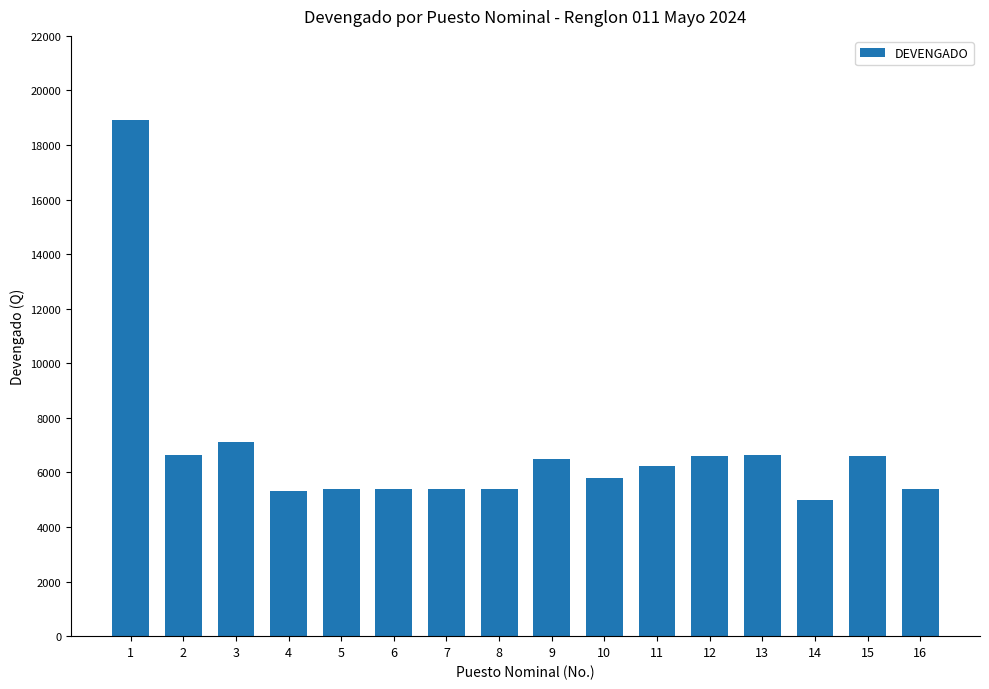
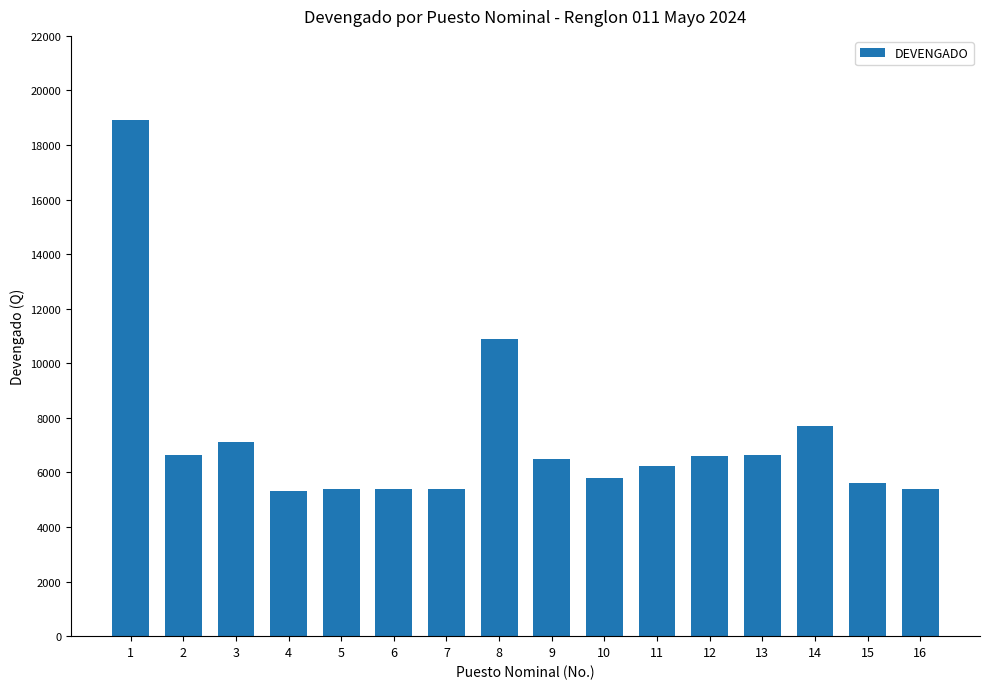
  {
    "1": 18900,
    "2": 6600,
    "3": 7100,
    "4": 5300,
    "5": 5400,
    "6": 5400,
    "7": 5400,
-   "8": 5400,
+   "8": 10900,
    "9": 6500,
    "10": 5800,
    "11": 6300,
    "12": 6600,
    "13": 6600,
-   "14": 5000,
-   "15": 6600,
+   "14": 7700,
+   "15": 5600,
    "16": 5400
  }
